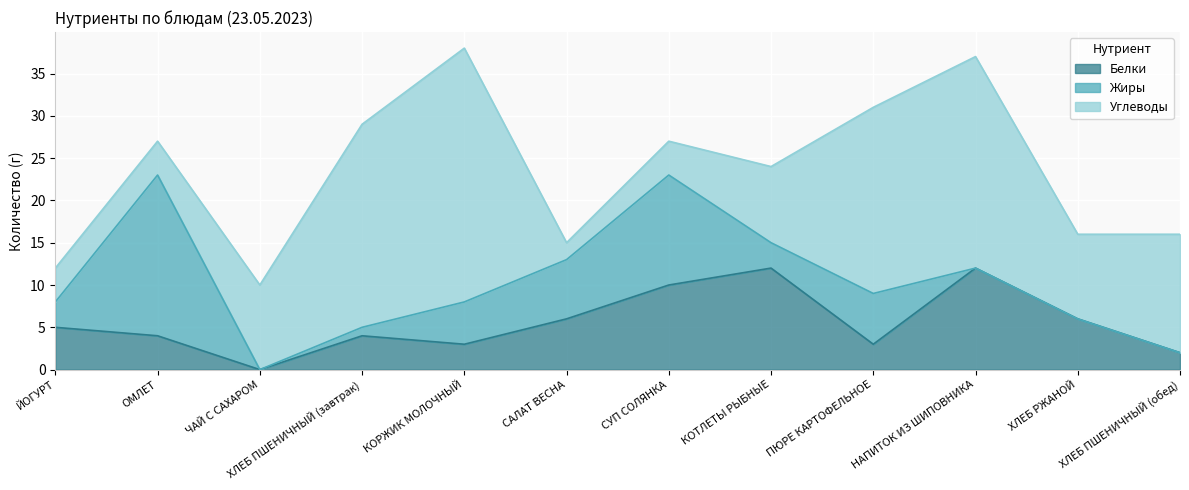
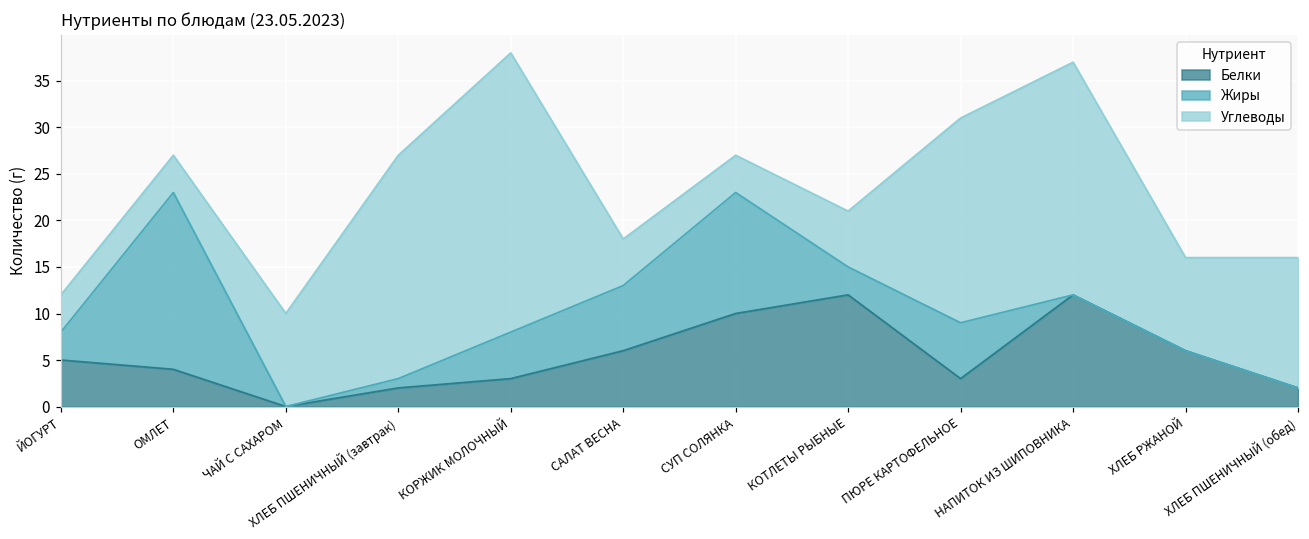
  {
    "Белки": {
      "ЙОГУРТ": 5,
      "ОМЛЕТ": 4,
-     "ХЛЕБ ПШЕНИЧНЫЙ (завтрак)": 4,
+     "ХЛЕБ ПШЕНИЧНЫЙ (завтрак)": 2,
      "КОРЖИК МОЛОЧНЫЙ": 3,
      "САЛАТ ВЕСНА": 6,
      "СУП СОЛЯНКА": 10,
      "КОТЛЕТЫ РЫБНЫЕ": 12,
      "ПЮРЕ КАРТОФЕЛЬНОЕ": 3
    },
    "Жиры": {
      "ЙОГУРТ": 3,
      "ОМЛЕТ": 19,
      "ХЛЕБ ПШЕНИЧНЫЙ (завтрак)": 1,
      "КОРЖИК МОЛОЧНЫЙ": 5,
      "САЛАТ ВЕСНА": 7,
      "СУП СОЛЯНКА": 13,
      "КОТЛЕТЫ РЫБНЫЕ": 3,
      "ПЮРЕ КАРТОФЕЛЬНОЕ": 6
    },
    "Углеводы": {
      "ЙОГУРТ": 4,
      "ОМЛЕТ": 4,
      "ЧАЙ С САХАРОМ": 10,
      "ХЛЕБ ПШЕНИЧНЫЙ (завтрак)": 24,
      "КОРЖИК МОЛОЧНЫЙ": 30,
-     "САЛАТ ВЕСНА": 2,
+     "САЛАТ ВЕСНА": 5,
      "СУП СОЛЯНКА": 4,
-     "КОТЛЕТЫ РЫБНЫЕ": 9,
+     "КОТЛЕТЫ РЫБНЫЕ": 6,
      "ПЮРЕ КАРТОФЕЛЬНОЕ": 22,
      "НАПИТОК ИЗ ШИПОВНИКА": 25,
      "ХЛЕБ РЖАНОЙ": 10,
      "ХЛЕБ ПШЕНИЧНЫЙ (обед)": 14
    }
  }
